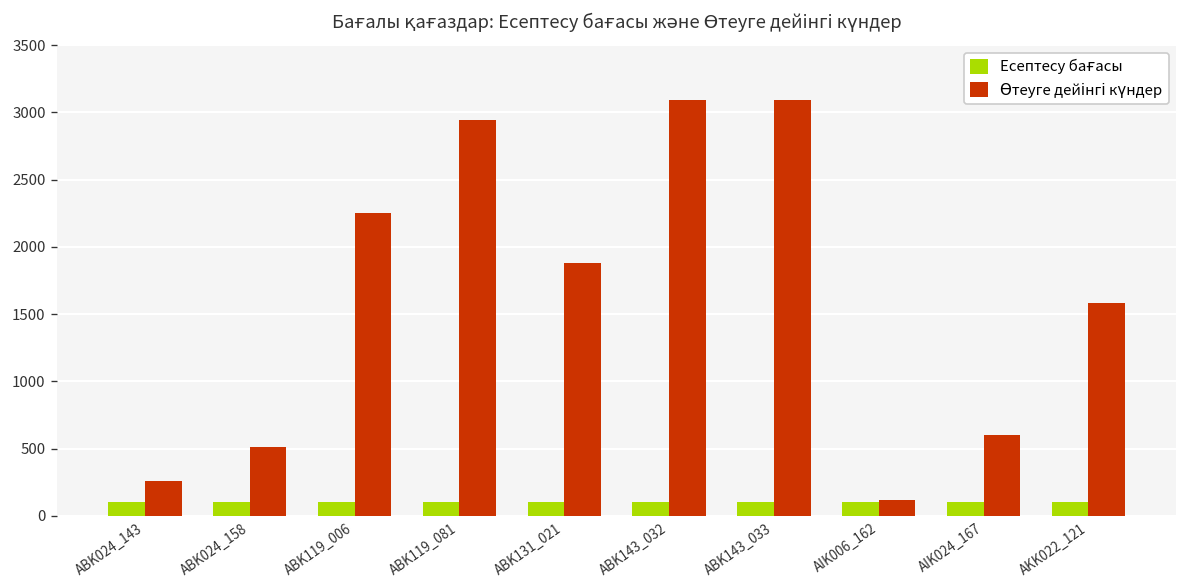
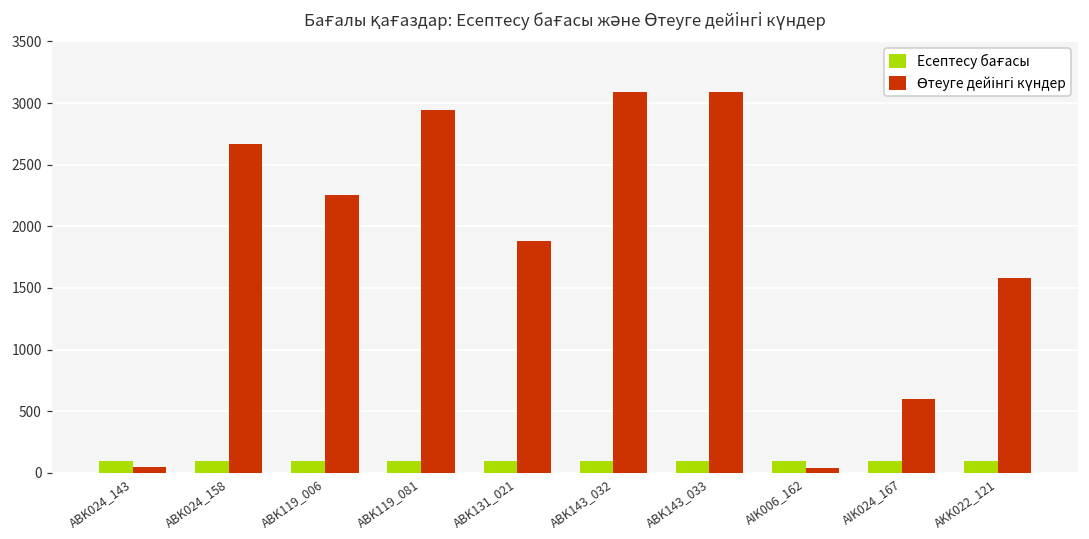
  {
    "Есептесу бағасы": {
      "ABK024_143": 100,
      "ABK024_158": 100,
      "ABK119_006": 100,
      "ABK119_081": 100,
      "ABK131_021": 100,
      "ABK143_032": 100,
      "ABK143_033": 100,
      "AIK006_162": 100,
      "AIK024_167": 100,
      "AKK022_121": 100
    },
    "Өтеуге дейінгі күндер": {
-     "ABK024_143": 260,
-     "ABK024_158": 520,
+     "ABK024_143": 50,
+     "ABK024_158": 2670,
      "ABK119_006": 2250,
      "ABK119_081": 2940,
      "ABK131_021": 1880,
      "ABK143_032": 3090,
      "ABK143_033": 3090,
-     "AIK006_162": 120,
+     "AIK006_162": 40,
      "AIK024_167": 600,
      "AKK022_121": 1580
    }
  }
